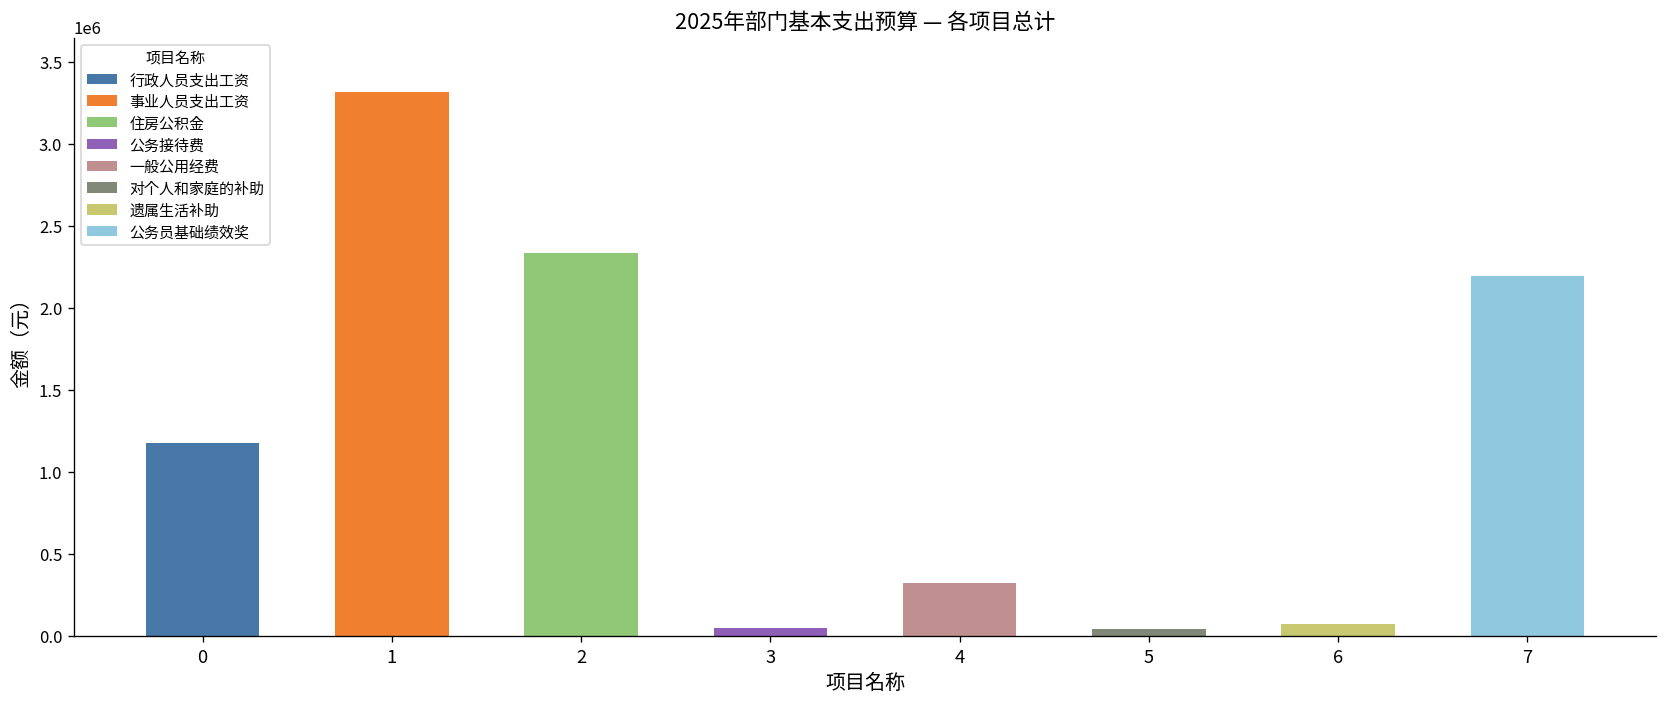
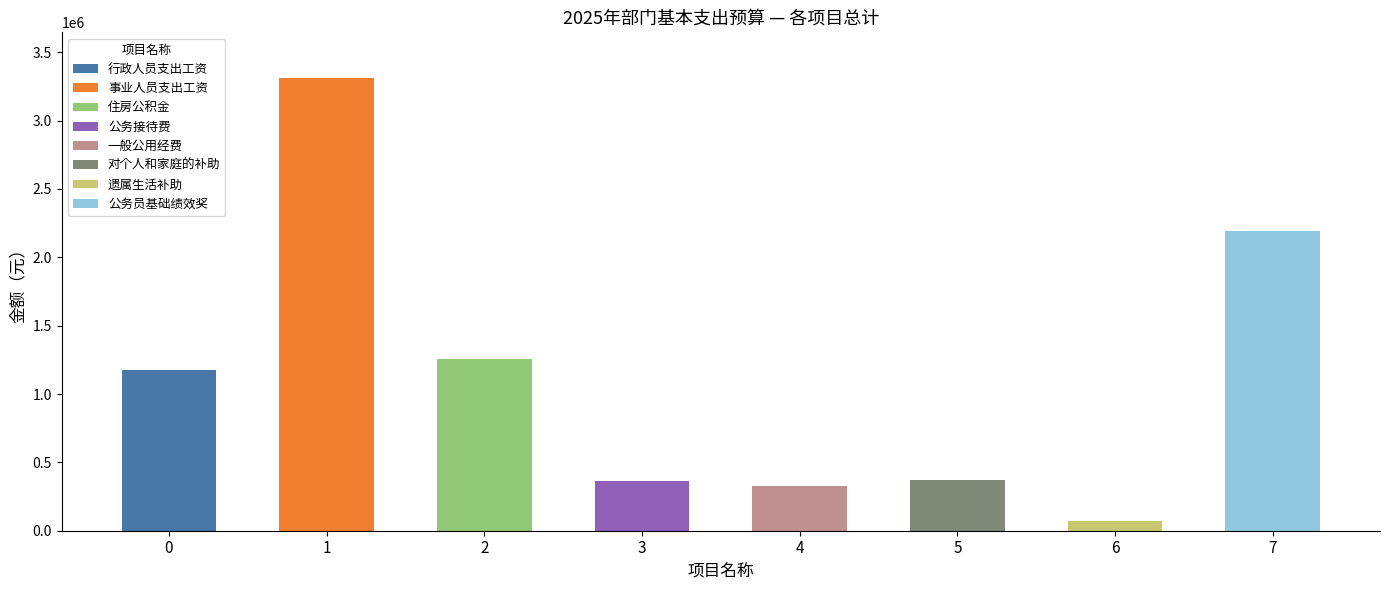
  {
    "0": 1170000,
    "1": 3310000,
-   "2": 2330000,
-   "3": 50000,
+   "2": 1260000,
+   "3": 370000,
    "4": 320000,
-   "5": 40000,
+   "5": 370000,
    "6": 70000,
    "7": 2190000
  }
